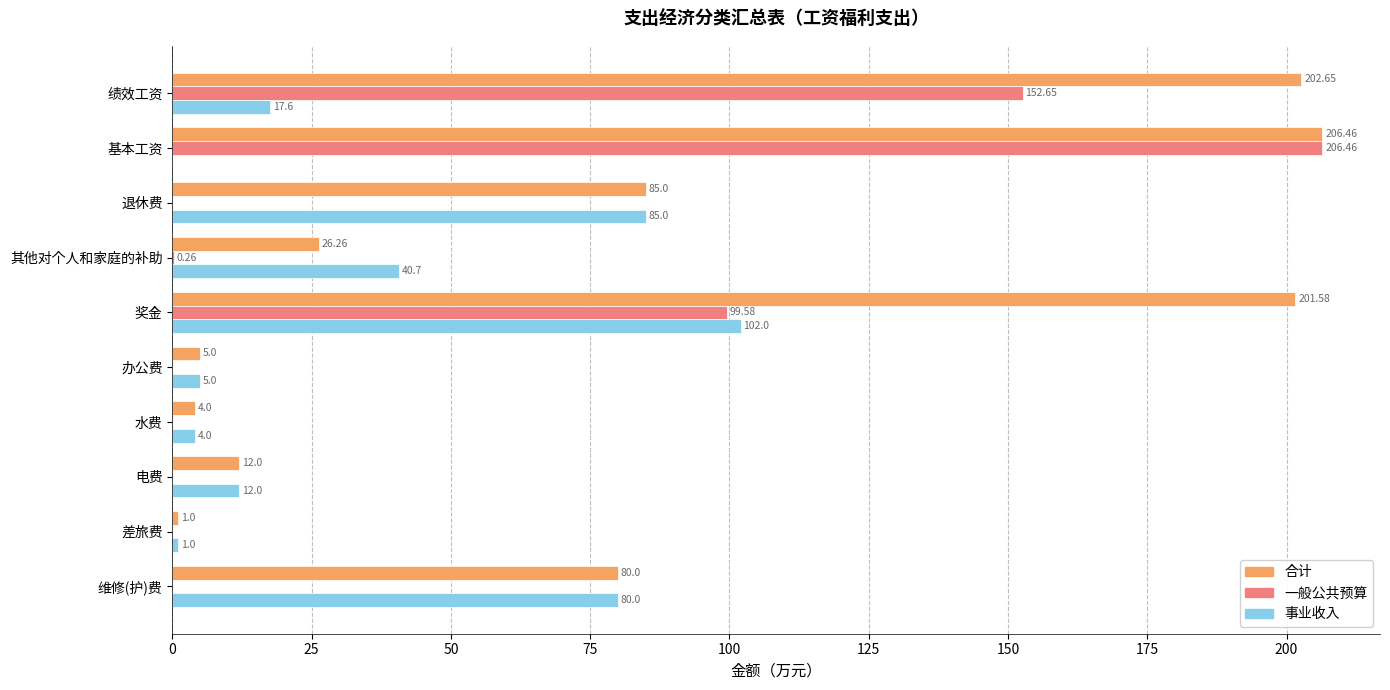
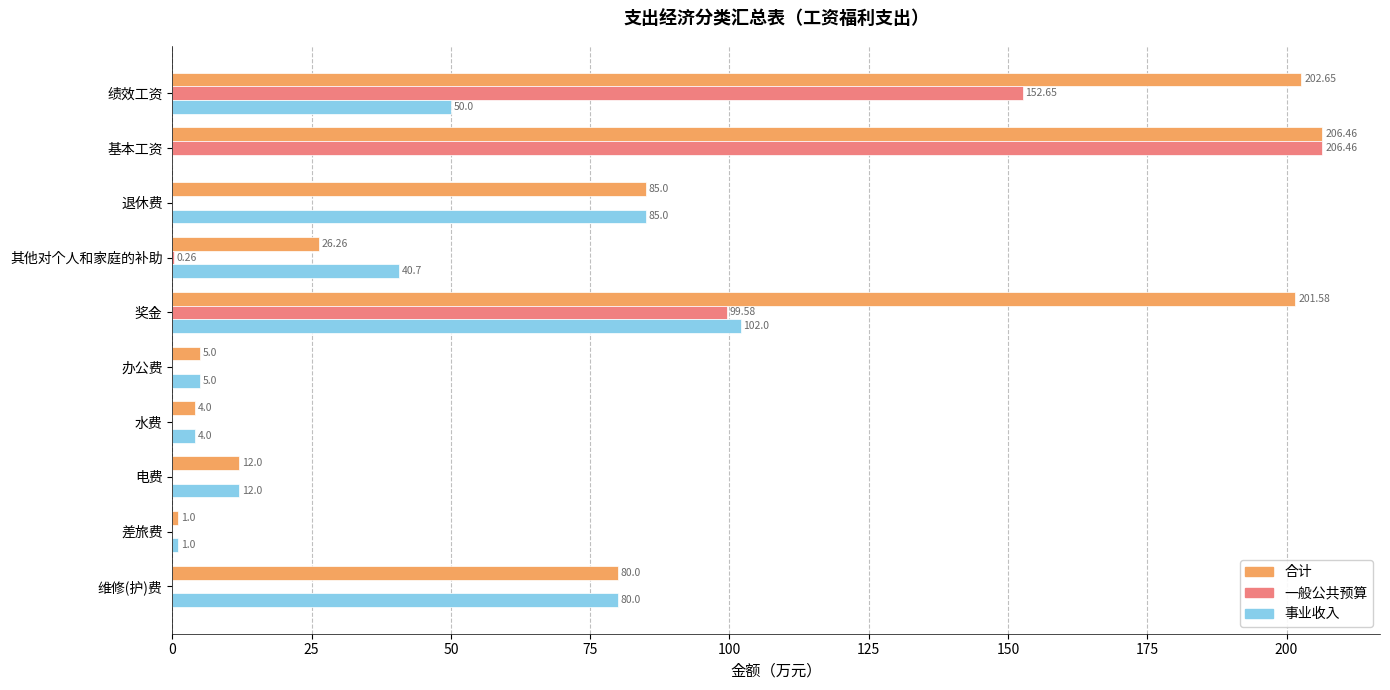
  {
    "事业收入": {
-     "绩效工资": 17.6,
+     "绩效工资": 50.0,
      "退休费": 85.0,
      "其他对个人和家庭的补助": 40.7,
      "奖金": 102.0,
      "办公费": 5.0,
      "水费": 4.0,
      "电费": 12.0,
      "差旅费": 1.0,
      "维修(护)费": 80.0
    }
  }
